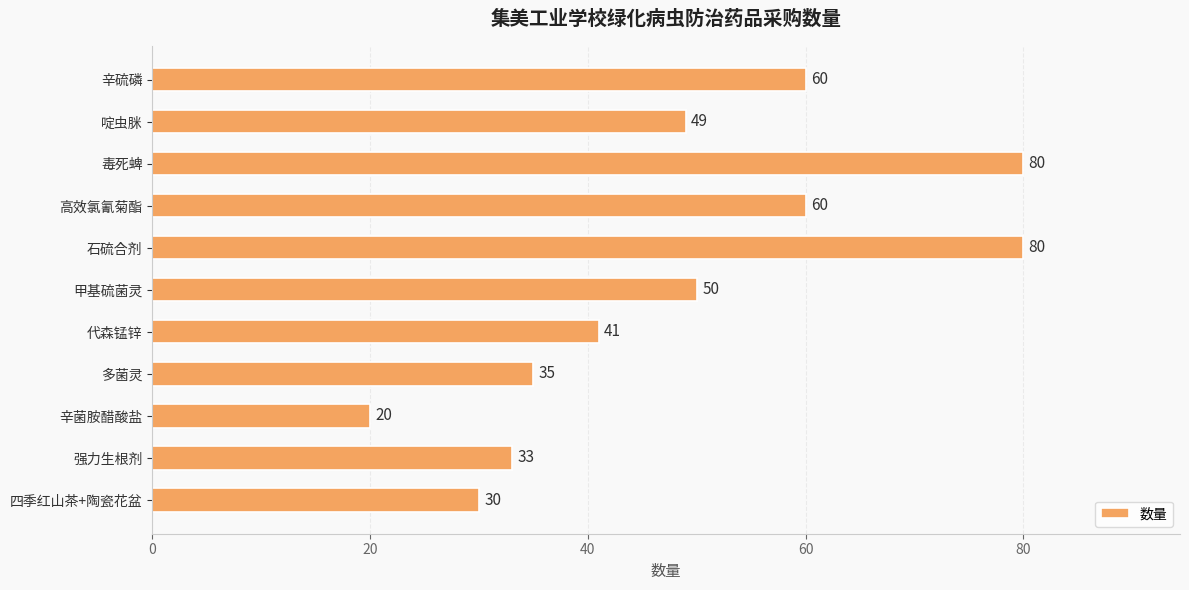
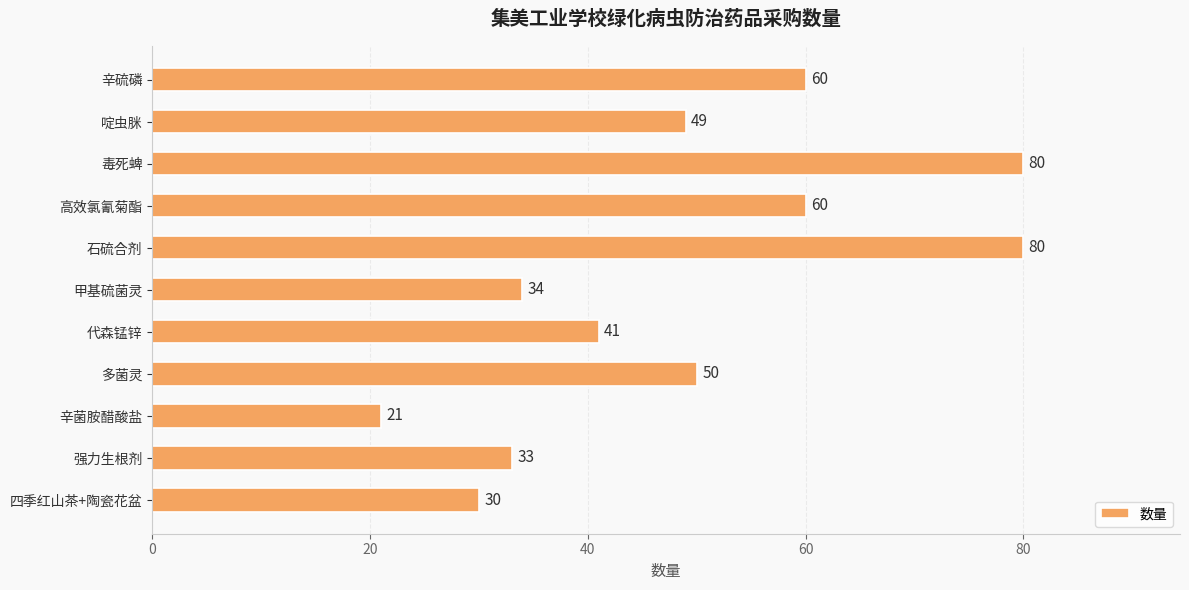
  {
    "辛硫磷": 60,
    "啶虫脒": 49,
    "毒死蜱": 80,
    "高效氯氰菊酯": 60,
    "石硫合剂": 80,
-   "甲基硫菌灵": 50,
+   "甲基硫菌灵": 34,
    "代森锰锌": 41,
-   "多菌灵": 35,
-   "辛菌胺醋酸盐": 20,
+   "多菌灵": 50,
+   "辛菌胺醋酸盐": 21,
    "强力生根剂": 33,
    "四季红山茶+陶瓷花盆": 30
  }
